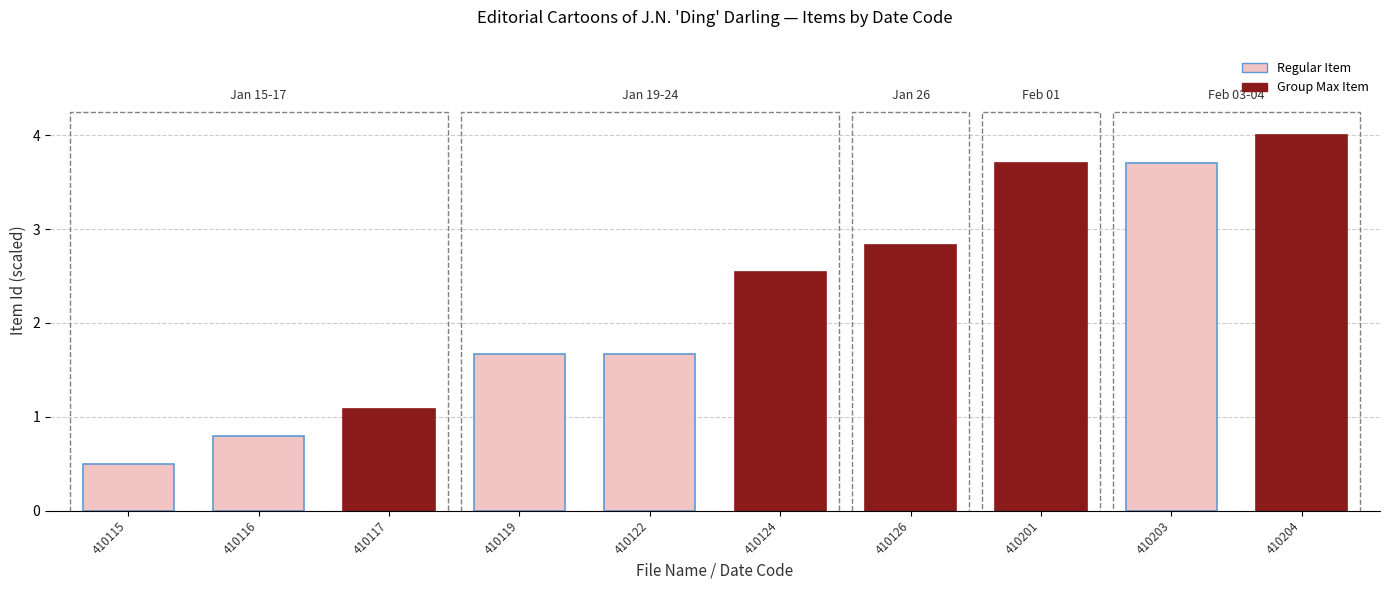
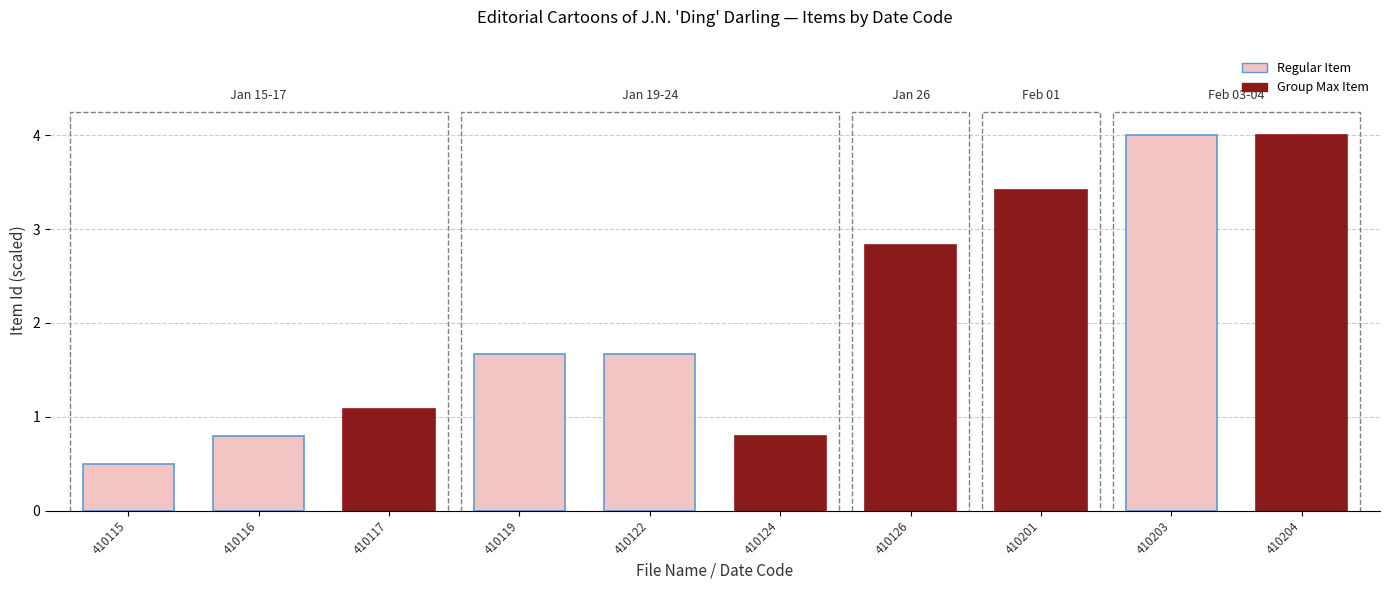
  {
    "410115": 0.5,
    "410116": 0.8,
    "410117": 1.1,
    "410119": 1.7,
    "410122": 1.7,
-   "410124": 2.5,
+   "410124": 0.8,
    "410126": 2.8,
-   "410201": 3.7,
-   "410203": 3.7,
+   "410201": 3.4,
+   "410203": 4.0,
    "410204": 4.0
  }
